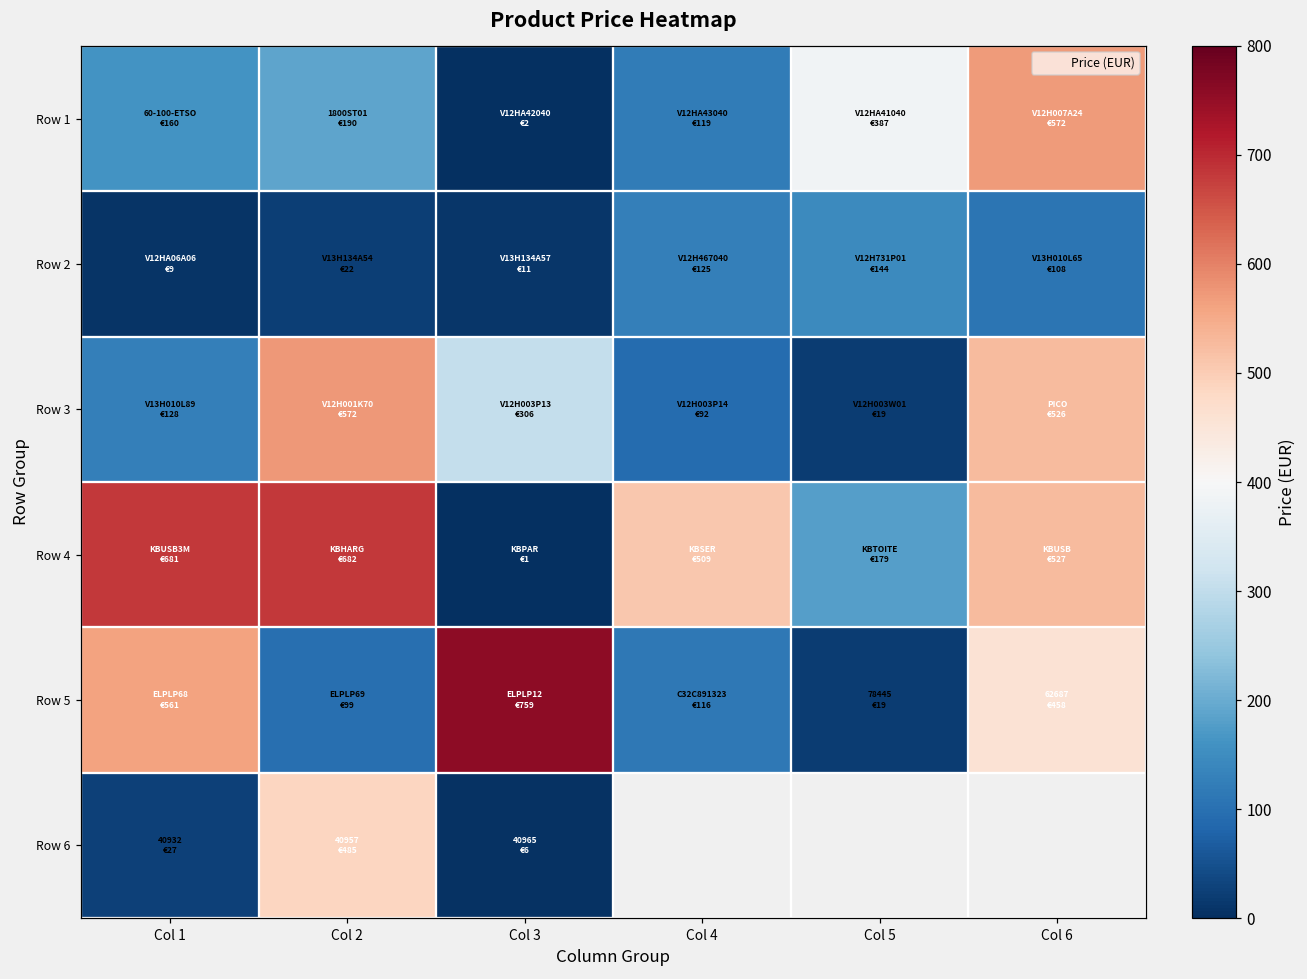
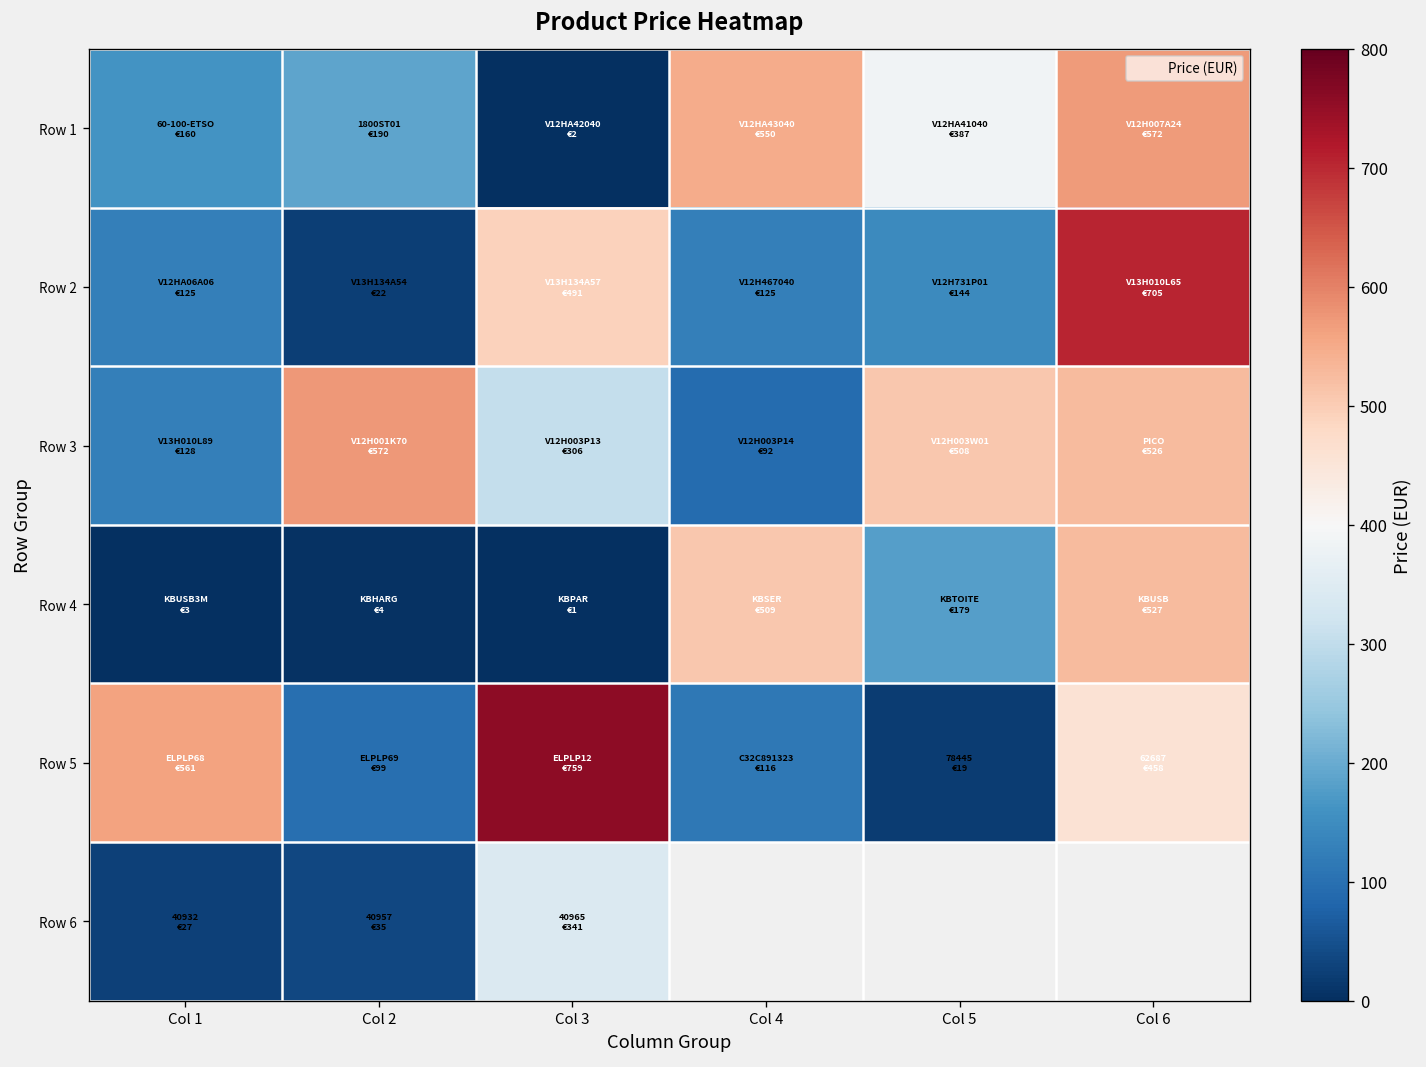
  {
    "Row 1": {
      "Col 3": "€2",
-     "Col 4": "€119",
+     "Col 4": "€550",
      "Col 5": "€387",
      "Col 6": "€572"
    },
    "Row 2": {
-     "Col 1": "€9",
+     "Col 1": "€125",
      "Col 2": "€22",
-     "Col 3": "€11",
+     "Col 3": "€491",
      "Col 4": "€125",
      "Col 5": "€144",
-     "Col 6": "€108"
+     "Col 6": "€705"
    },
    "Row 3": {
      "Col 1": "€128",
      "Col 2": "€572",
      "Col 3": "€306",
      "Col 4": "€92",
-     "Col 5": "€19",
+     "Col 5": "€508",
      "Col 6": "€526"
    },
    "Row 4": {
-     "Col 1": "€681",
-     "Col 2": "€682",
+     "Col 1": "€3",
+     "Col 2": "€4",
      "Col 3": "€1",
      "Col 4": "€509",
      "Col 5": "€179",
      "Col 6": "€527"
    },
    "Row 5": {
      "Col 1": "€561",
      "Col 2": "€99",
      "Col 3": "€759",
      "Col 4": "€116"
    },
    "Row 6": {
-     "Col 2": "€485",
-     "Col 3": "€6"
+     "Col 2": "€35",
+     "Col 3": "€341"
    }
  }
